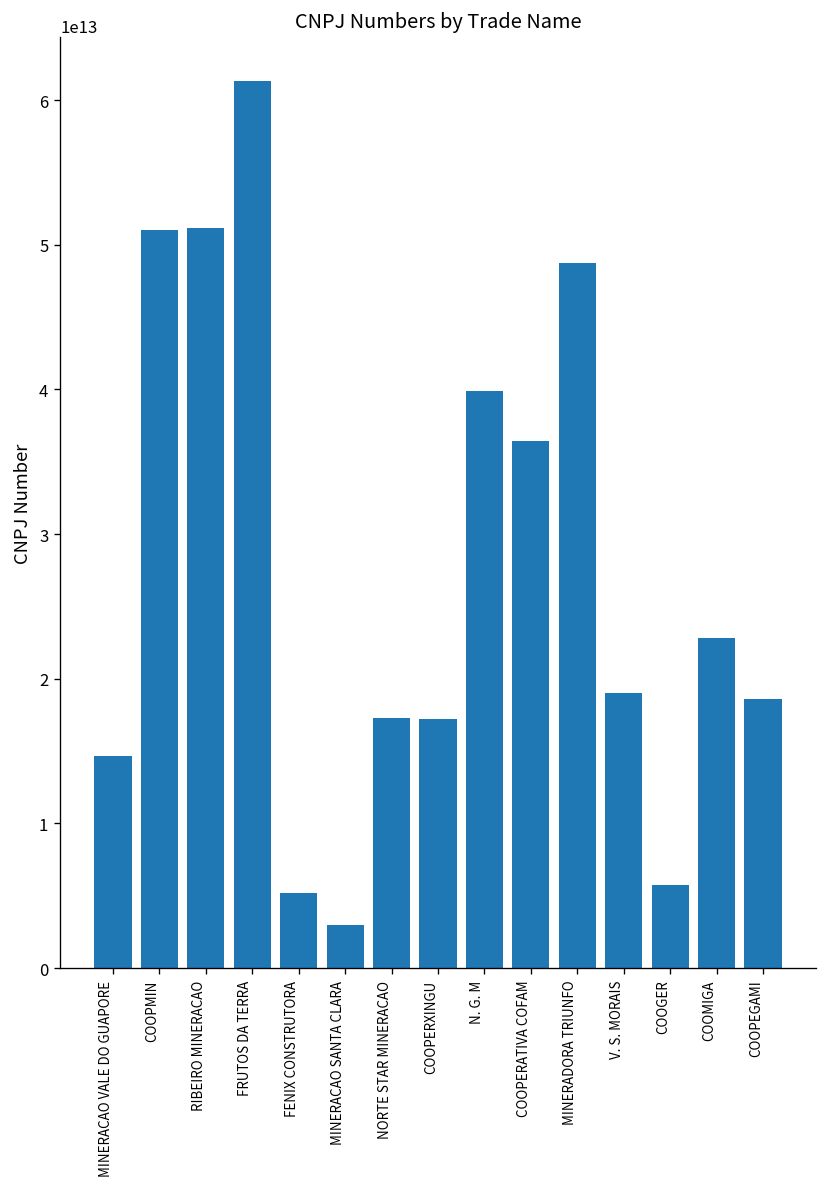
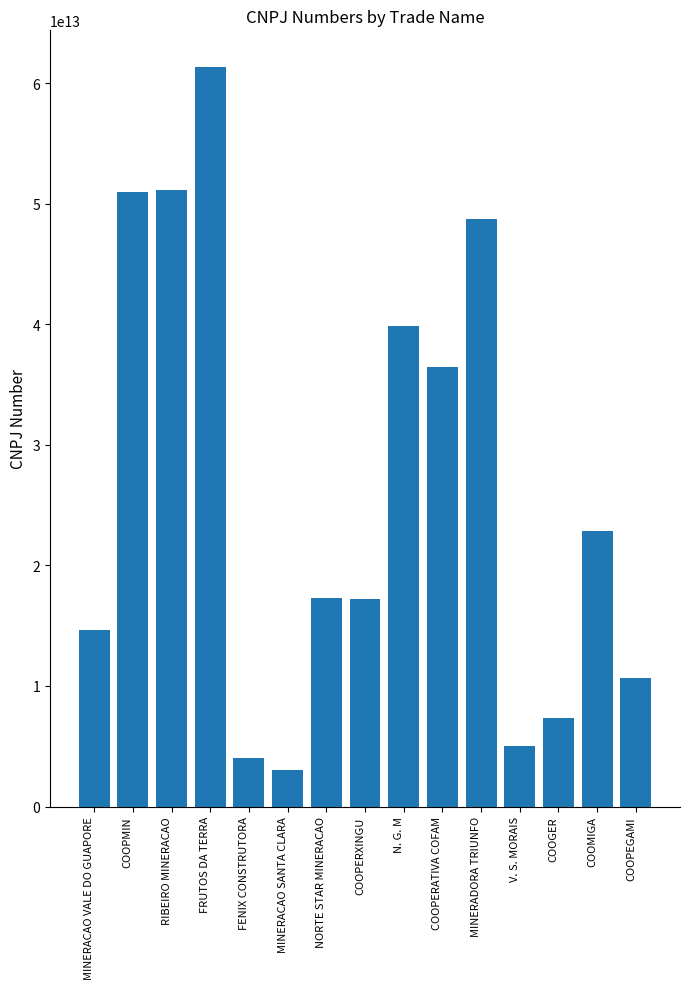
  {
    "MINERACAO VALE DO GUAPORE": 14700000000000,
    "COOPMIN": 51000000000000,
    "RIBEIRO MINERACAO": 51200000000000,
    "FRUTOS DA TERRA": 61300000000000,
-   "FENIX CONSTRUTORA": 5200000000000,
+   "FENIX CONSTRUTORA": 4000000000000,
    "MINERACAO SANTA CLARA": 3000000000000,
    "NORTE STAR MINERACAO": 17300000000000,
    "COOPERXINGU": 17200000000000,
    "N. G. M": 39900000000000,
    "COOPERATIVA COFAM": 36500000000000,
    "MINERADORA TRIUNFO": 48700000000000,
-   "V. S. MORAIS": 19000000000000,
-   "COOGER": 5800000000000,
+   "V. S. MORAIS": 5000000000000,
+   "COOGER": 7300000000000,
    "COOMIGA": 22800000000000,
-   "COOPEGAMI": 18600000000000
+   "COOPEGAMI": 10700000000000
  }
